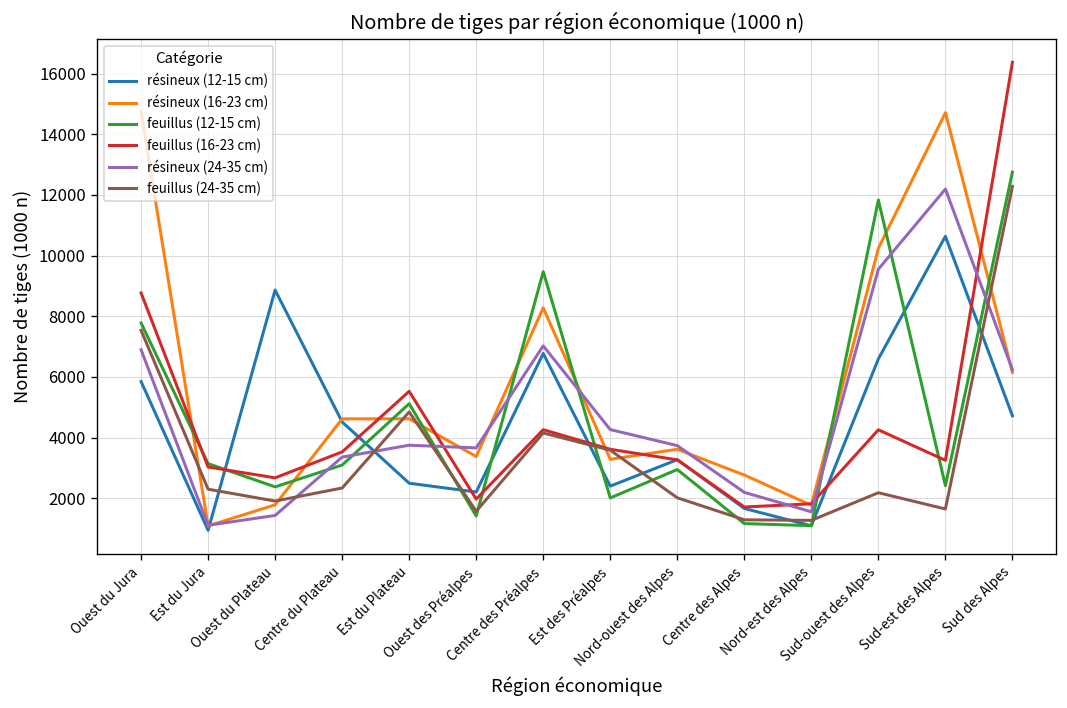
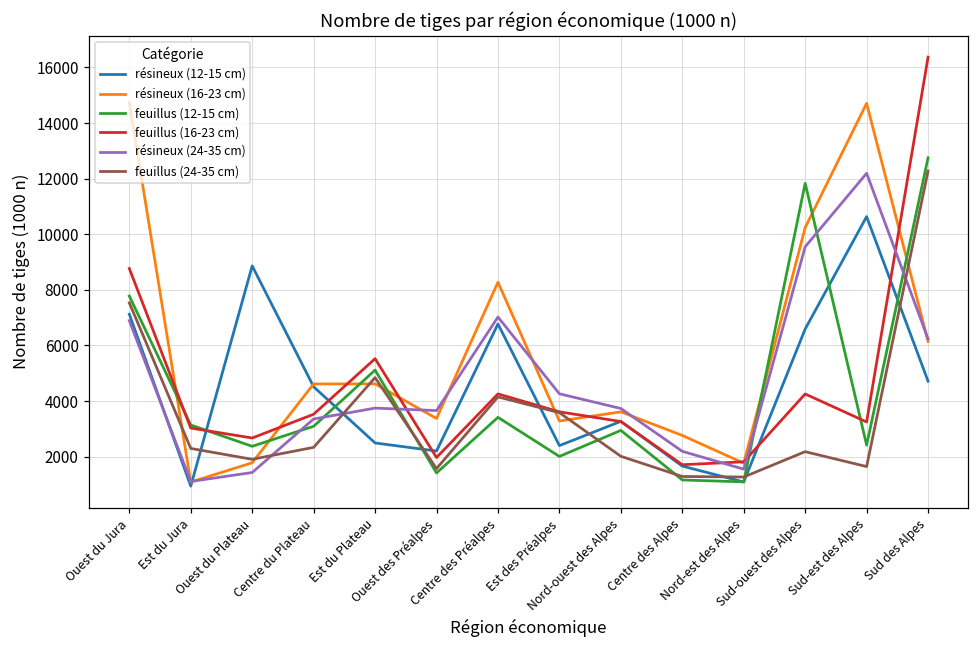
  {
    "résineux (12-15 cm)": {
-     "Ouest du Jura": 5800,
+     "Ouest du Jura": 7100,
      "Est du Jura": 900,
      "Ouest du Plateau": 8900,
      "Centre du Plateau": 4500,
      "Est du Plateau": 2500,
      "Ouest des Préalpes": 2200,
      "Centre des Préalpes": 6800,
      "Est des Préalpes": 2400,
      "Sud-ouest des Alpes": 6600,
      "Sud-est des Alpes": 10600,
      "Sud des Alpes": 4700
    },
    "résineux (16-23 cm)": {
      "Ouest du Plateau": 1800,
      "Centre du Plateau": 4600,
      "Est du Plateau": 4600,
      "Ouest des Préalpes": 3400,
      "Centre des Préalpes": 8300,
      "Est des Préalpes": 3300,
      "Nord-ouest des Alpes": 3600,
      "Centre des Alpes": 2800,
      "Sud-ouest des Alpes": 10200,
      "Sud-est des Alpes": 14700
    },
    "feuillus (12-15 cm)": {
      "Ouest du Jura": 7800,
      "Est du Jura": 3100,
      "Ouest du Plateau": 2400,
      "Centre du Plateau": 3100,
      "Est du Plateau": 5100,
      "Ouest des Préalpes": 1400,
-     "Centre des Préalpes": 9500,
+     "Centre des Préalpes": 3400,
      "Est des Préalpes": 2000,
      "Nord-ouest des Alpes": 2900,
      "Centre des Alpes": 1200,
      "Sud-ouest des Alpes": 11800,
      "Sud-est des Alpes": 2400,
      "Sud des Alpes": 12800
    },
    "feuillus (16-23 cm)": {
      "Ouest du Jura": 8800,
      "Est du Jura": 3000,
      "Ouest du Plateau": 2700,
      "Centre du Plateau": 3500,
      "Est du Plateau": 5500,
      "Ouest des Préalpes": 2000,
      "Centre des Préalpes": 4300,
      "Sud-ouest des Alpes": 4300,
      "Sud-est des Alpes": 3200,
      "Sud des Alpes": 16400
    },
    "résineux (24-35 cm)": {
      "Ouest du Jura": 6900,
      "Ouest du Plateau": 1400,
      "Centre du Plateau": 3400,
      "Est du Plateau": 3700,
      "Ouest des Préalpes": 3700,
      "Centre des Préalpes": 7000,
      "Est des Préalpes": 4300,
      "Nord-ouest des Alpes": 3700,
      "Centre des Alpes": 2200,
      "Nord-est des Alpes": 1600,
      "Sud-ouest des Alpes": 9600,
      "Sud-est des Alpes": 12200
    },
    "feuillus (24-35 cm)": {
      "Ouest du Jura": 7500,
      "Est du Jura": 2300,
      "Ouest du Plateau": 1900,
      "Centre du Plateau": 2300,
      "Est du Plateau": 4800,
      "Ouest des Préalpes": 1600,
      "Centre des Préalpes": 4200,
      "Nord-ouest des Alpes": 2000,
      "Centre des Alpes": 1300,
      "Nord-est des Alpes": 1300,
      "Sud-ouest des Alpes": 2200,
      "Sud-est des Alpes": 1600,
      "Sud des Alpes": 12300
    }
  }
